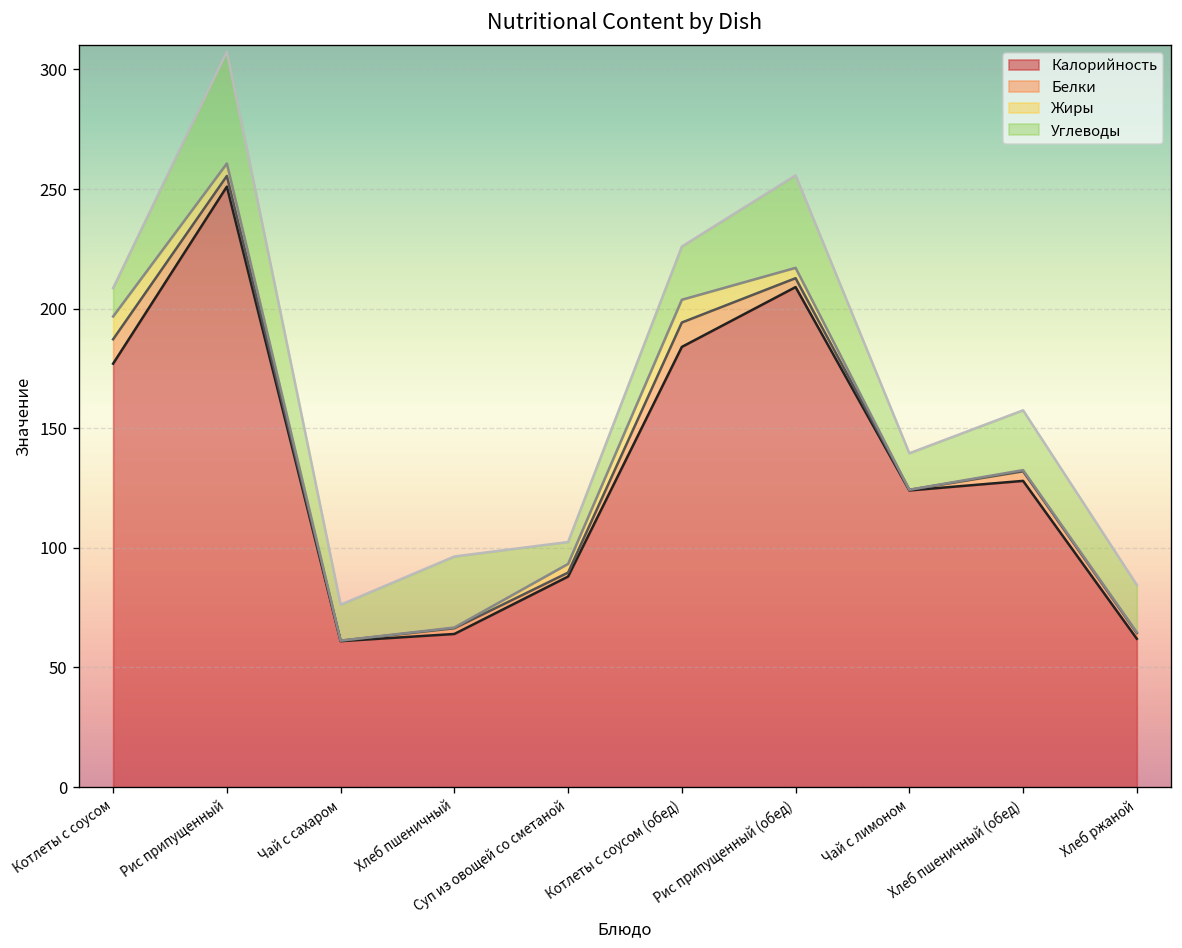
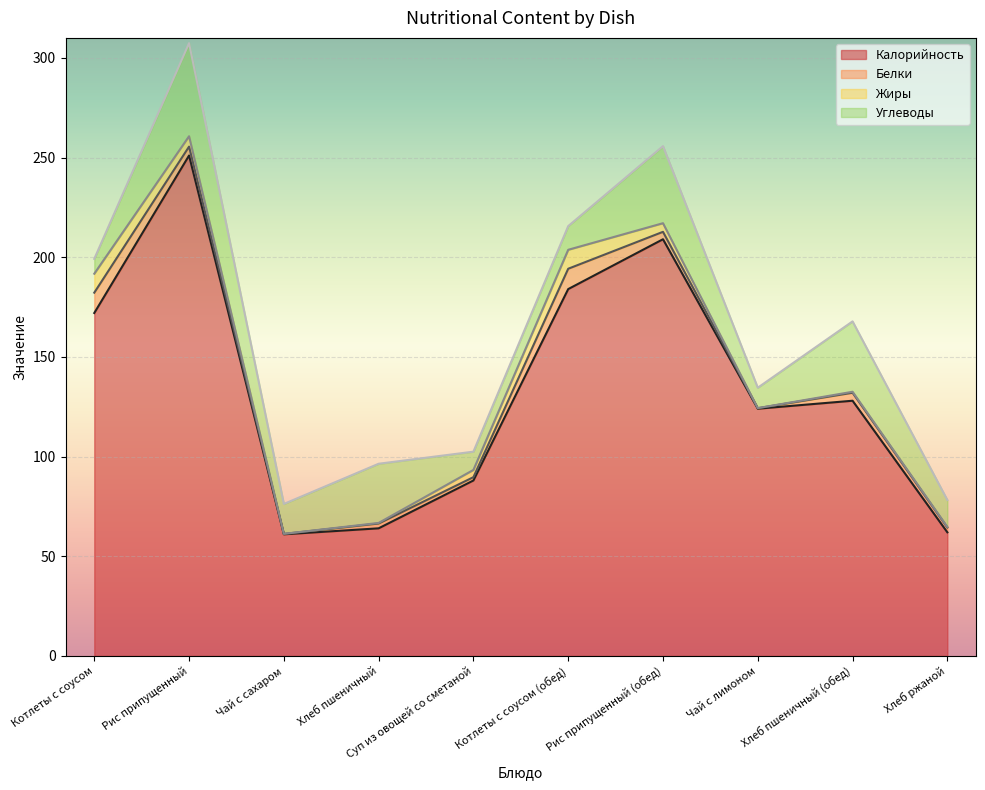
  {
    "Калорийность": {
-     "Котлеты с соусом": 177,
+     "Котлеты с соусом": 172,
      "Рис припущенный": 251,
      "Хлеб пшеничный": 64,
      "Суп из овощей со сметаной": 88,
      "Котлеты с соусом (обед)": 184,
      "Рис припущенный (обед)": 209,
      "Хлеб пшеничный (обед)": 128,
      "Хлеб ржаной": 62
    },
    "Углеводы": {
-     "Котлеты с соусом": 12,
+     "Котлеты с соусом": 7,
      "Рис припущенный": 47,
      "Чай с сахаром": 15,
      "Хлеб пшеничный": 30,
      "Суп из овощей со сметаной": 9,
-     "Котлеты с соусом (обед)": 22,
+     "Котлеты с соусом (обед)": 12,
      "Рис припущенный (обед)": 39,
-     "Чай с лимоном": 15,
-     "Хлеб пшеничный (обед)": 25,
-     "Хлеб ржаной": 20
+     "Чай с лимоном": 10,
+     "Хлеб пшеничный (обед)": 35,
+     "Хлеб ржаной": 14
    }
  }
